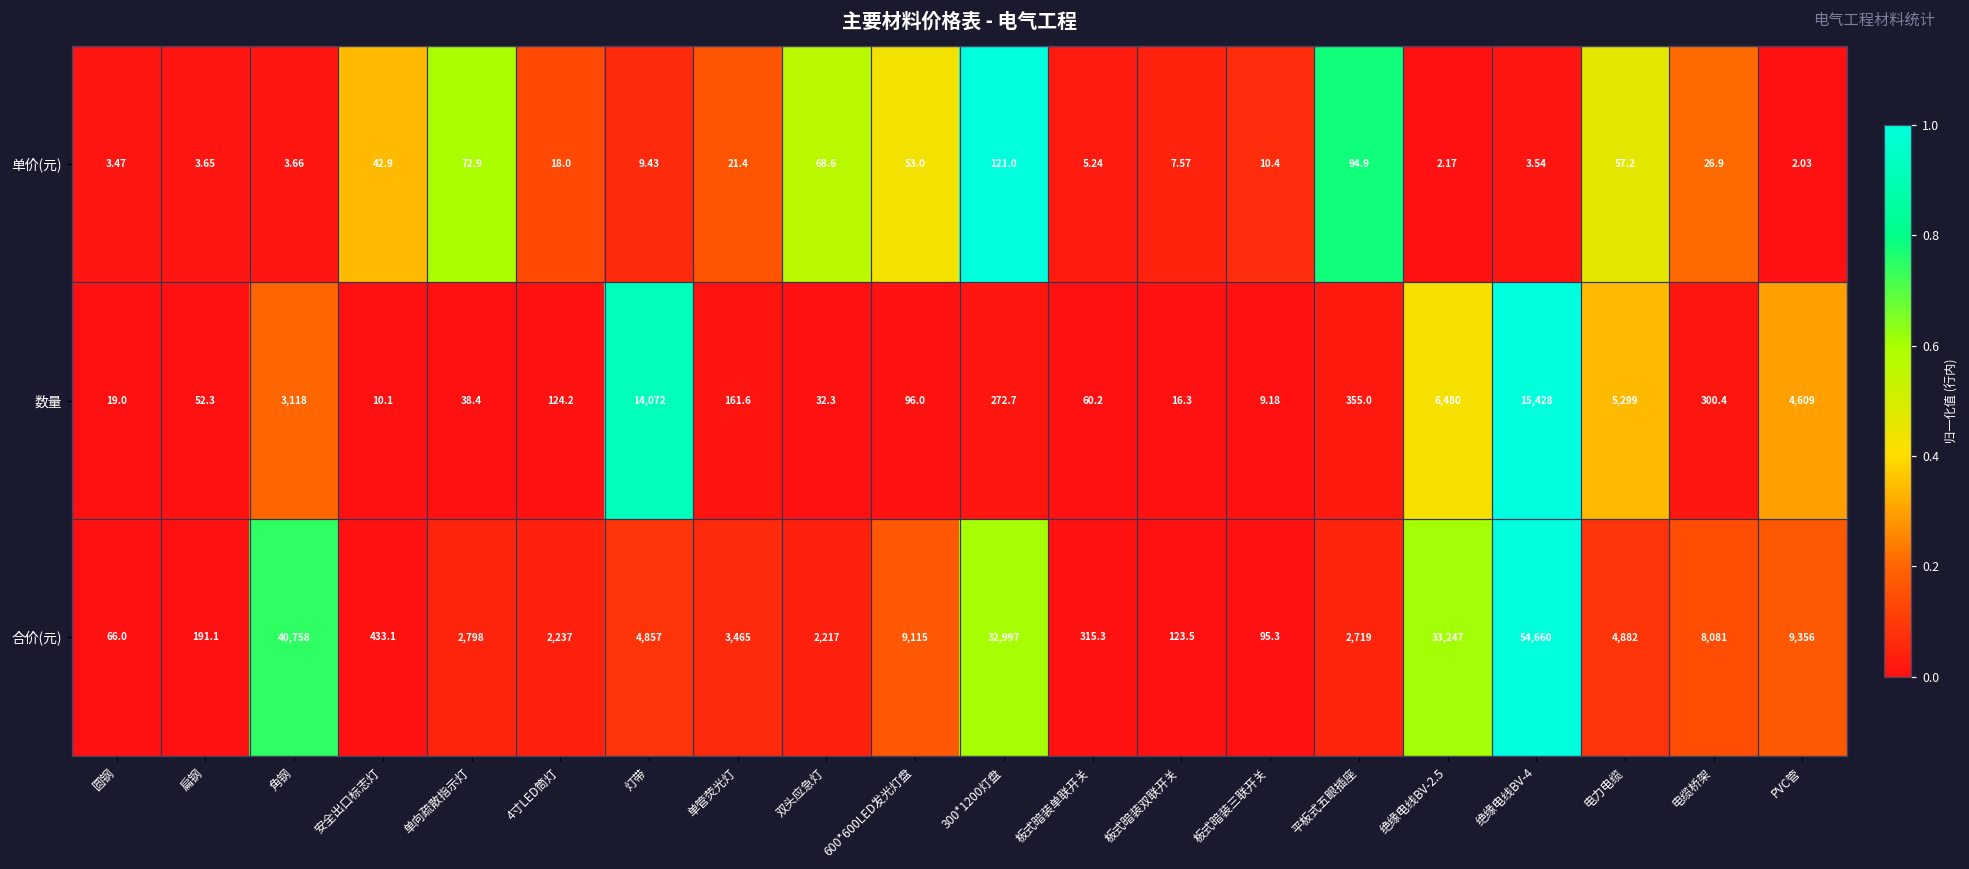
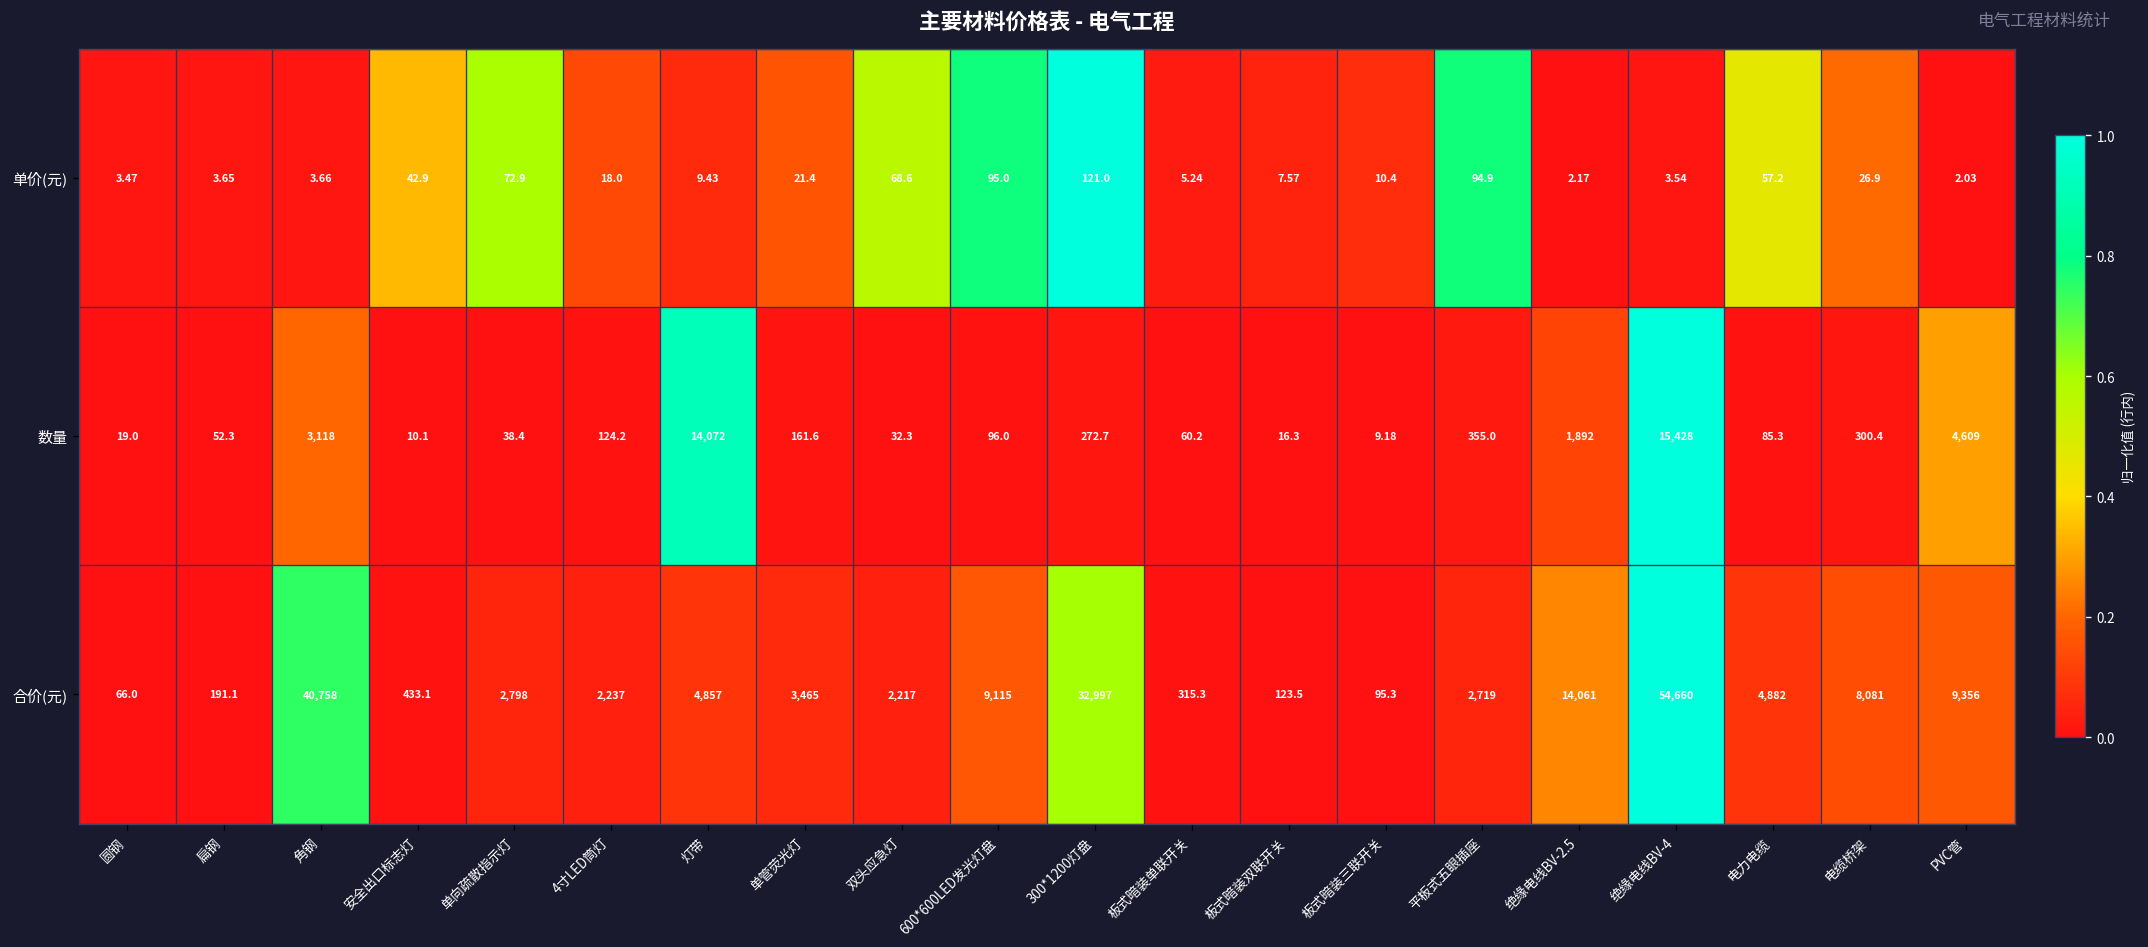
  {
    "单价(元)": {
      "圆钢": "3.47",
      "扁钢": "3.65",
      "角钢": "3.66",
      "安全出口标志灯": "42.9",
      "单向疏散指示灯": "72.9",
      "4寸LED筒灯": "18.0",
      "灯带": "9.43",
      "单管荧光灯": "21.4",
      "双头应急灯": "68.6",
-     "600*600LED发光灯盘": "53.0",
+     "600*600LED发光灯盘": "95.0",
      "300*1200灯盘": "121.0",
      "板式暗装单联开关": "5.24",
      "板式暗装双联开关": "7.57",
      "板式暗装三联开关": "10.4",
      "平板式五眼插座": "94.9",
      "绝缘电线BV-2.5": "2.17",
      "绝缘电线BV-4": "3.54",
      "电力电缆": "57.2",
      "电缆桥架": "26.9",
      "PVC管": "2.03"
    },
    "数量": {
      "圆钢": "19.0",
      "扁钢": "52.3",
      "角钢": "3,118",
      "安全出口标志灯": "10.1",
      "单向疏散指示灯": "38.4",
      "4寸LED筒灯": "124.2",
      "灯带": "14,072",
      "单管荧光灯": "161.6",
      "双头应急灯": "32.3",
      "600*600LED发光灯盘": "96.0",
      "300*1200灯盘": "272.7",
      "板式暗装单联开关": "60.2",
      "板式暗装双联开关": "16.3",
      "板式暗装三联开关": "9.18",
      "平板式五眼插座": "355.0",
-     "绝缘电线BV-2.5": "6,480",
+     "绝缘电线BV-2.5": "1,892",
      "绝缘电线BV-4": "15,428",
-     "电力电缆": "5,299",
+     "电力电缆": "85.3",
      "电缆桥架": "300.4",
      "PVC管": "4,609"
    },
    "合价(元)": {
      "圆钢": "66.0",
      "扁钢": "191.1",
      "角钢": "40,758",
      "安全出口标志灯": "433.1",
      "单向疏散指示灯": "2,798",
      "4寸LED筒灯": "2,237",
      "灯带": "4,857",
      "单管荧光灯": "3,465",
      "双头应急灯": "2,217",
      "600*600LED发光灯盘": "9,115",
      "300*1200灯盘": "32,997",
      "板式暗装单联开关": "315.3",
      "板式暗装双联开关": "123.5",
      "板式暗装三联开关": "95.3",
      "平板式五眼插座": "2,719",
-     "绝缘电线BV-2.5": "33,247",
+     "绝缘电线BV-2.5": "14,061",
      "绝缘电线BV-4": "54,660",
      "电力电缆": "4,882",
      "电缆桥架": "8,081",
      "PVC管": "9,356"
    }
  }
